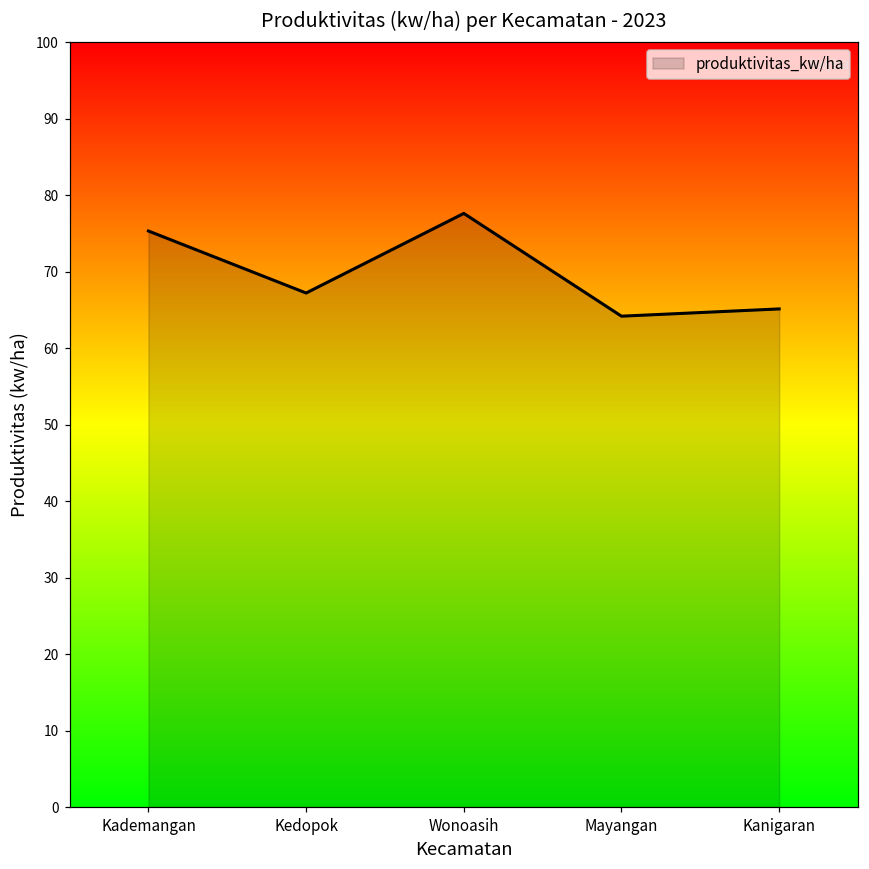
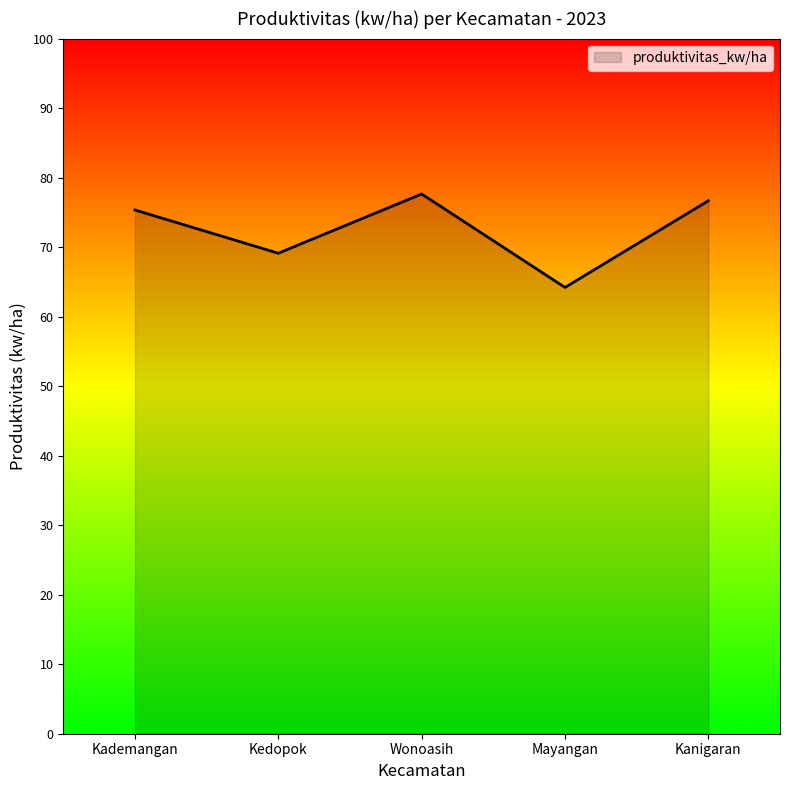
  {
    "Kademangan": 75,
-   "Kedopok": 67,
+   "Kedopok": 69,
    "Wonoasih": 78,
    "Mayangan": 64,
-   "Kanigaran": 65
+   "Kanigaran": 77
  }
